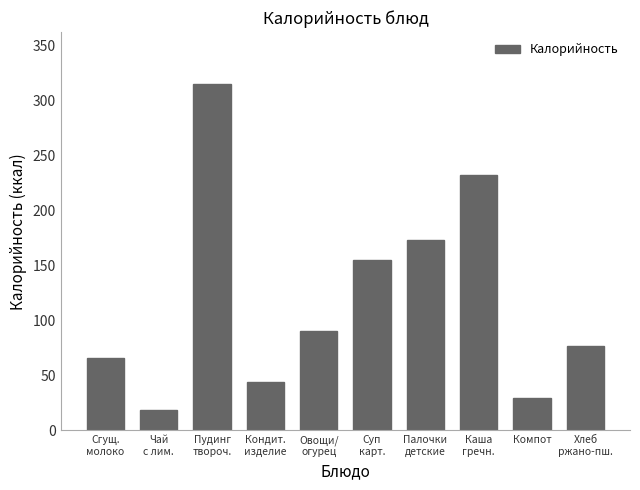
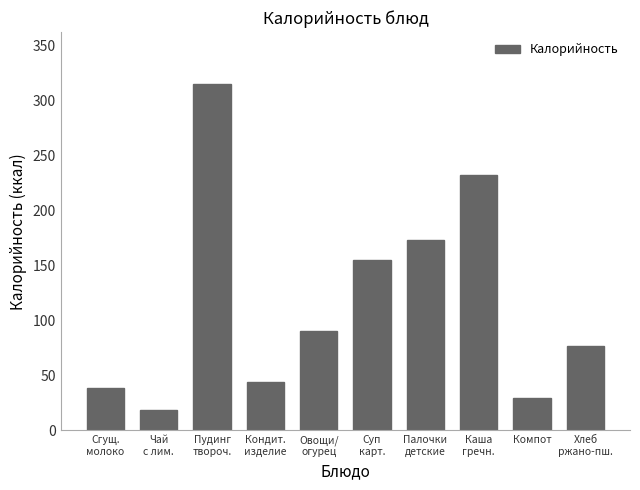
  {
-   "Сгущ. молоко": 66,
+   "Сгущ. молоко": 39,
    "Чай с лим.": 19,
    "Пудинг твороч.": 315,
    "Кондит. изделие": 44,
    "Овощи/ огурец": 91,
    "Суп карт.": 155,
    "Палочки детские": 173,
    "Каша гречн.": 232,
    "Компот": 30,
    "Хлеб ржано-пш.": 77
  }
